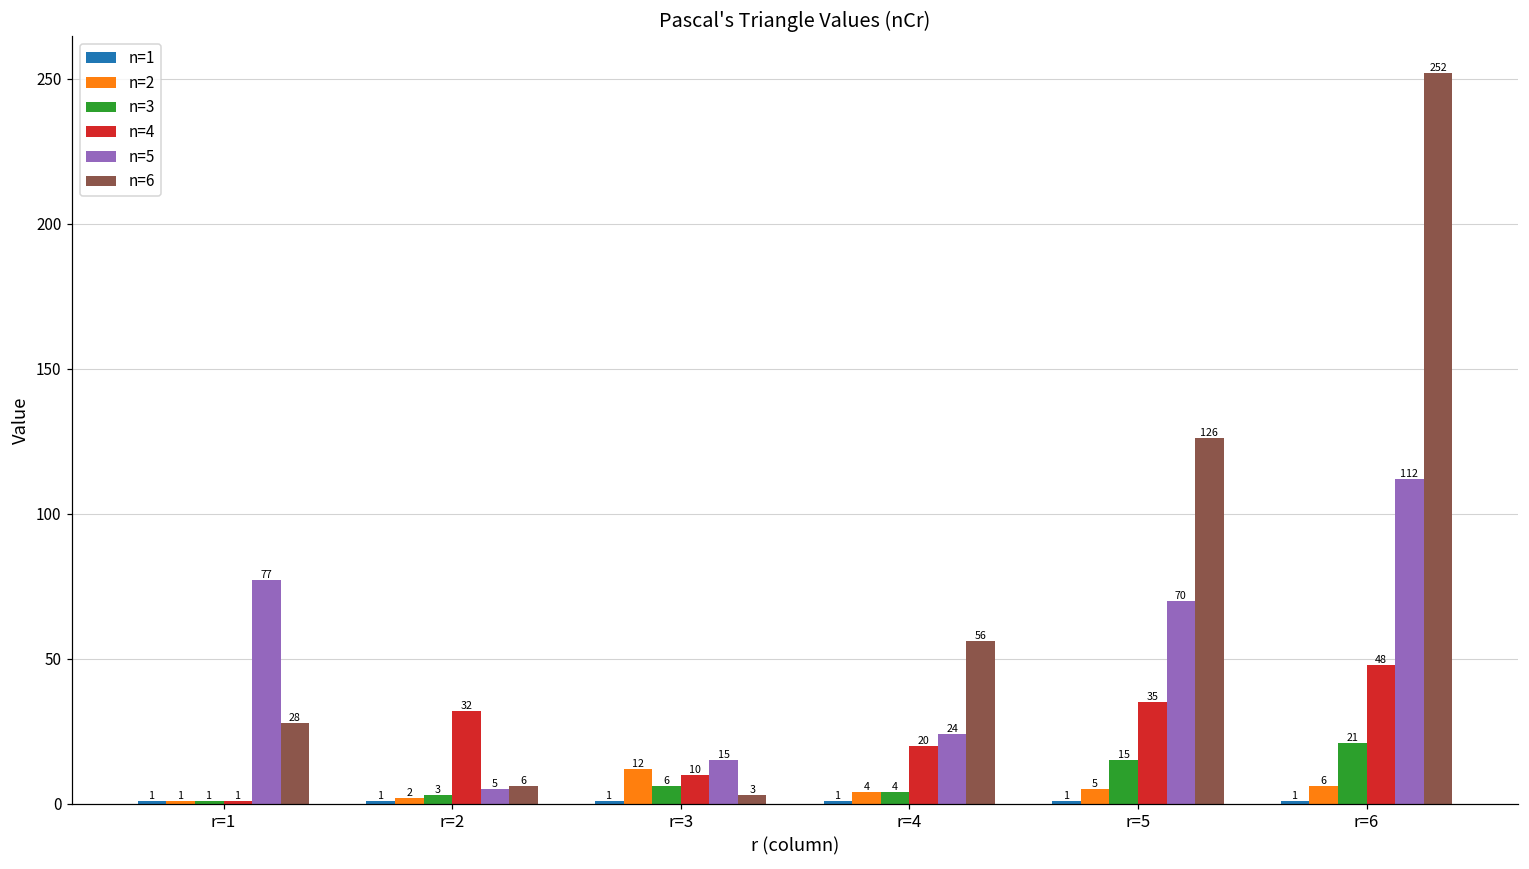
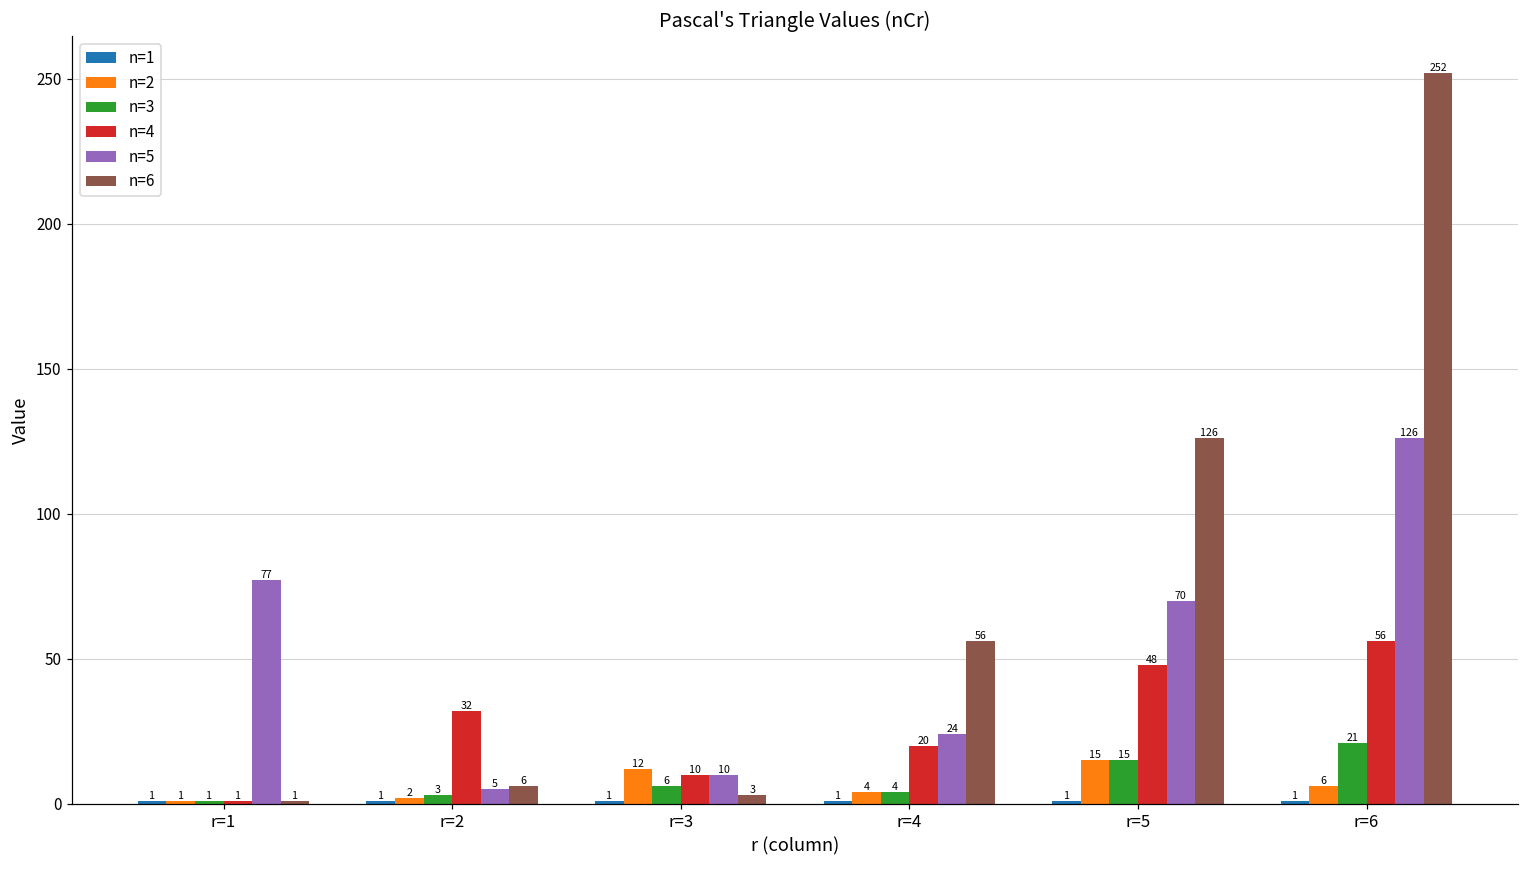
  {
    "n=1": {
      "r=1": 1,
      "r=2": 1,
      "r=3": 1,
      "r=4": 1,
      "r=5": 1,
      "r=6": 1
    },
    "n=2": {
      "r=1": 1,
      "r=2": 2,
      "r=3": 12,
      "r=4": 4,
-     "r=5": 5,
+     "r=5": 15,
      "r=6": 6
    },
    "n=3": {
      "r=1": 1,
      "r=2": 3,
      "r=3": 6,
      "r=4": 4,
      "r=5": 15,
      "r=6": 21
    },
    "n=4": {
      "r=1": 1,
      "r=2": 32,
      "r=3": 10,
      "r=4": 20,
-     "r=5": 35,
-     "r=6": 48
+     "r=5": 48,
+     "r=6": 56
    },
    "n=5": {
      "r=1": 77,
      "r=2": 5,
-     "r=3": 15,
+     "r=3": 10,
      "r=4": 24,
      "r=5": 70,
-     "r=6": 112
+     "r=6": 126
    },
    "n=6": {
-     "r=1": 28,
+     "r=1": 1,
      "r=2": 6,
      "r=3": 3,
      "r=4": 56,
      "r=5": 126,
      "r=6": 252
    }
  }
